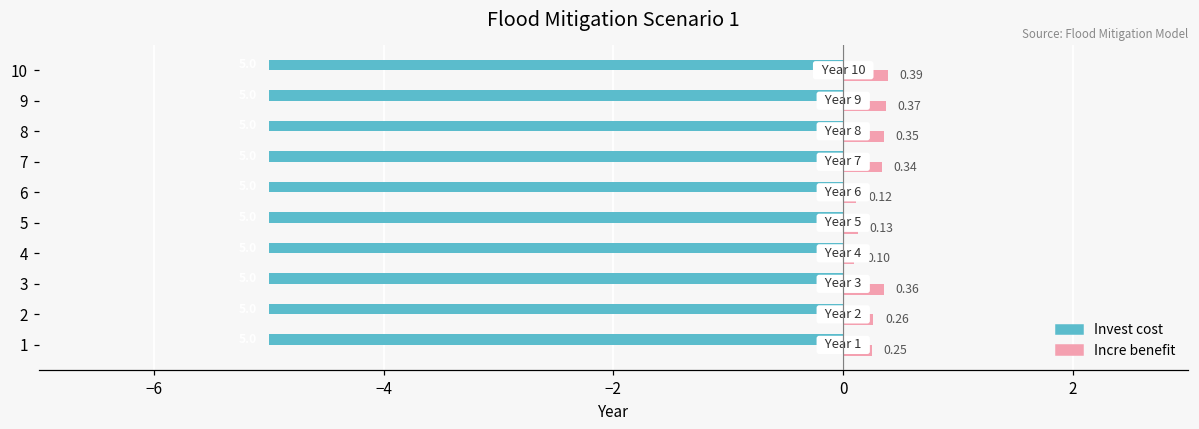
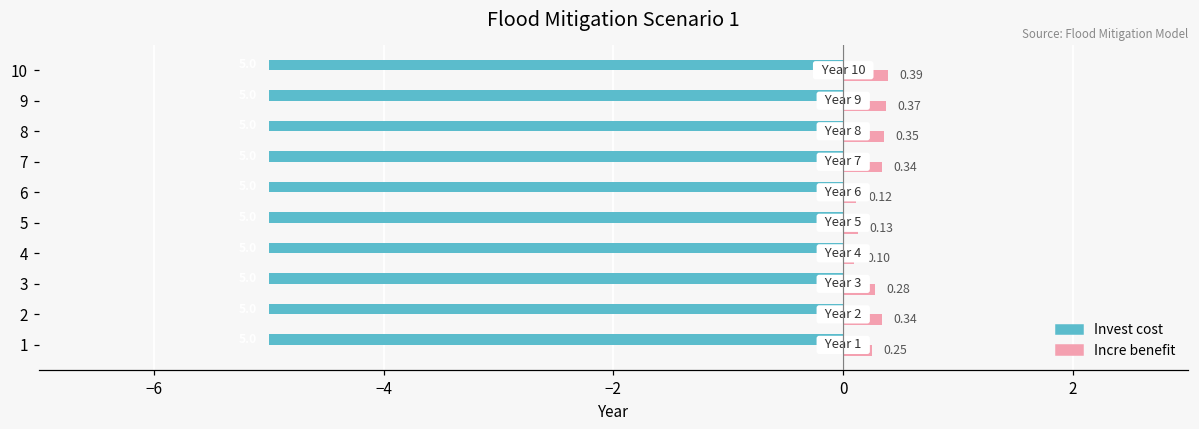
  {
    "Invest cost": {
      "9": -5.00,
      "8": -5.00,
      "7": -5.00,
      "6": -5.00,
      "4": -5.00,
      "3": -5.00
    },
    "Incre benefit": {
      "10": 0.39,
      "9": 0.37,
      "8": 0.35,
      "7": 0.34,
-     "3": 0.36,
-     "2": 0.26,
+     "3": 0.28,
+     "2": 0.34,
      "1": 0.25
    }
  }
